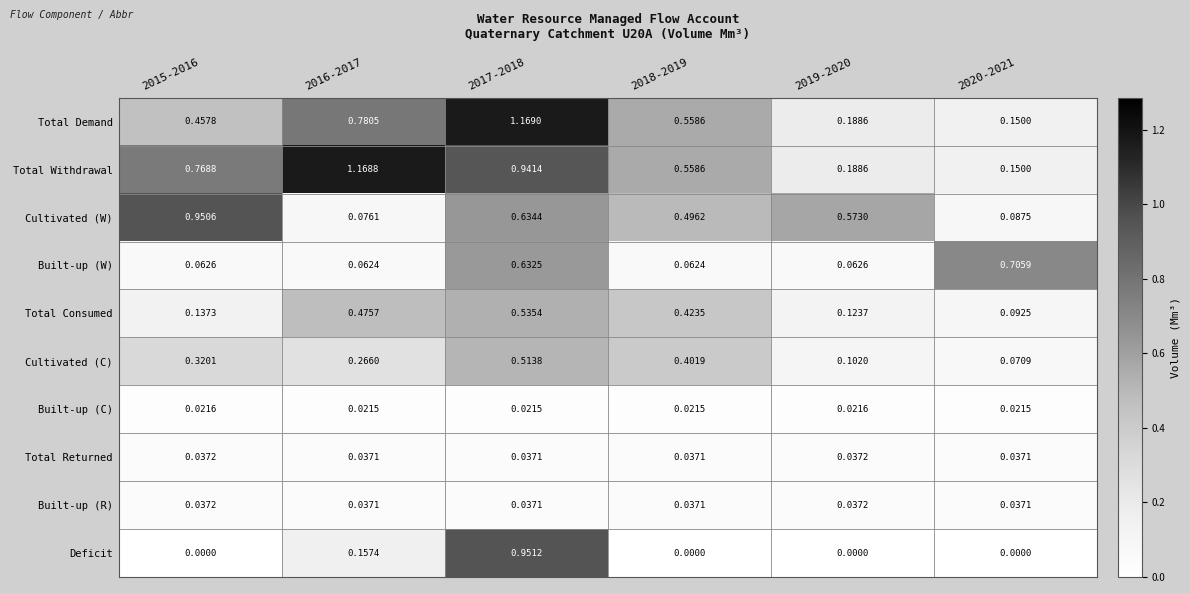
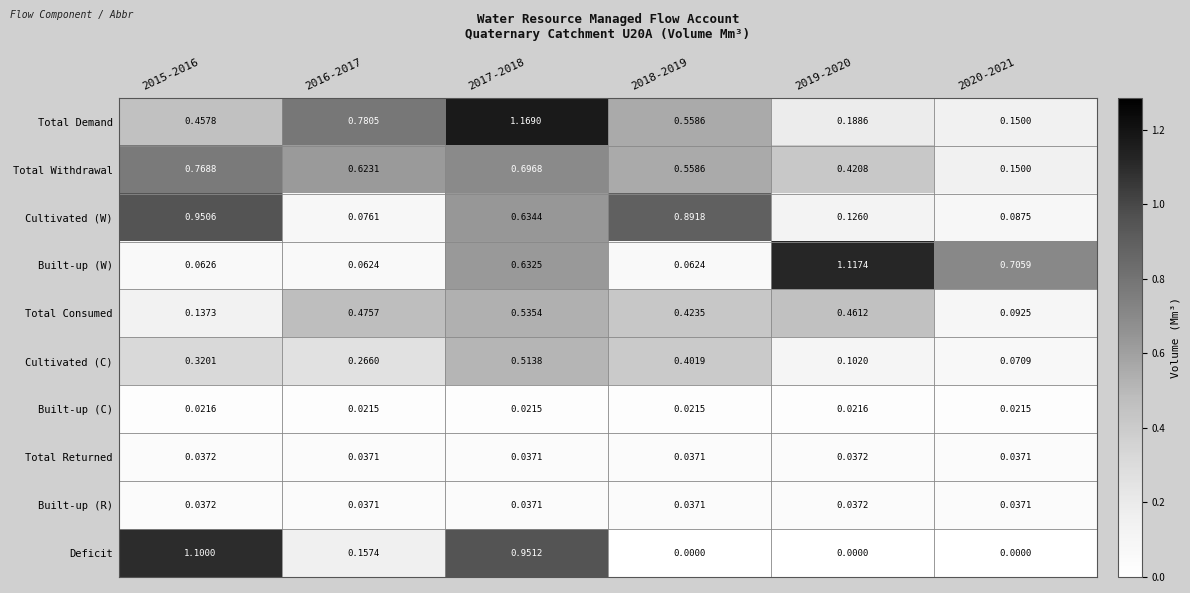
  {
    "Total Demand": {
      "2015-2016": 0.4578,
      "2016-2017": 0.7805,
      "2017-2018": 1.1690,
      "2018-2019": 0.5586,
      "2019-2020": 0.1886,
      "2020-2021": 0.1500
    },
    "Total Withdrawal": {
      "2015-2016": 0.7688,
-     "2016-2017": 1.1688,
-     "2017-2018": 0.9414,
+     "2016-2017": 0.6231,
+     "2017-2018": 0.6968,
      "2018-2019": 0.5586,
-     "2019-2020": 0.1886,
+     "2019-2020": 0.4208,
      "2020-2021": 0.1500
    },
    "Cultivated (W)": {
      "2015-2016": 0.9506,
      "2016-2017": 0.0761,
      "2017-2018": 0.6344,
-     "2018-2019": 0.4962,
-     "2019-2020": 0.5730,
+     "2018-2019": 0.8918,
+     "2019-2020": 0.1260,
      "2020-2021": 0.0875
    },
    "Built-up (W)": {
      "2015-2016": 0.0626,
      "2016-2017": 0.0624,
      "2017-2018": 0.6325,
      "2018-2019": 0.0624,
-     "2019-2020": 0.0626,
+     "2019-2020": 1.1174,
      "2020-2021": 0.7059
    },
    "Total Consumed": {
      "2015-2016": 0.1373,
      "2016-2017": 0.4757,
      "2017-2018": 0.5354,
      "2018-2019": 0.4235,
-     "2019-2020": 0.1237,
+     "2019-2020": 0.4612,
      "2020-2021": 0.0925
    },
    "Cultivated (C)": {
      "2015-2016": 0.3201,
      "2016-2017": 0.2660,
      "2017-2018": 0.5138,
      "2018-2019": 0.4019,
      "2019-2020": 0.1020,
      "2020-2021": 0.0709
    },
    "Built-up (C)": {
      "2015-2016": 0.0216,
      "2016-2017": 0.0215,
      "2017-2018": 0.0215,
      "2018-2019": 0.0215,
      "2019-2020": 0.0216,
      "2020-2021": 0.0215
    },
    "Total Returned": {
      "2015-2016": 0.0372,
      "2016-2017": 0.0371,
      "2017-2018": 0.0371,
      "2018-2019": 0.0371,
      "2019-2020": 0.0372,
      "2020-2021": 0.0371
    },
    "Built-up (R)": {
      "2015-2016": 0.0372,
      "2016-2017": 0.0371,
      "2017-2018": 0.0371,
      "2018-2019": 0.0371,
      "2019-2020": 0.0372,
      "2020-2021": 0.0371
    },
    "Deficit": {
-     "2015-2016": 0.0000,
+     "2015-2016": 1.1000,
      "2016-2017": 0.1574,
      "2017-2018": 0.9512,
      "2018-2019": 0.0000,
      "2019-2020": 0.0000,
      "2020-2021": 0.0000
    }
  }
